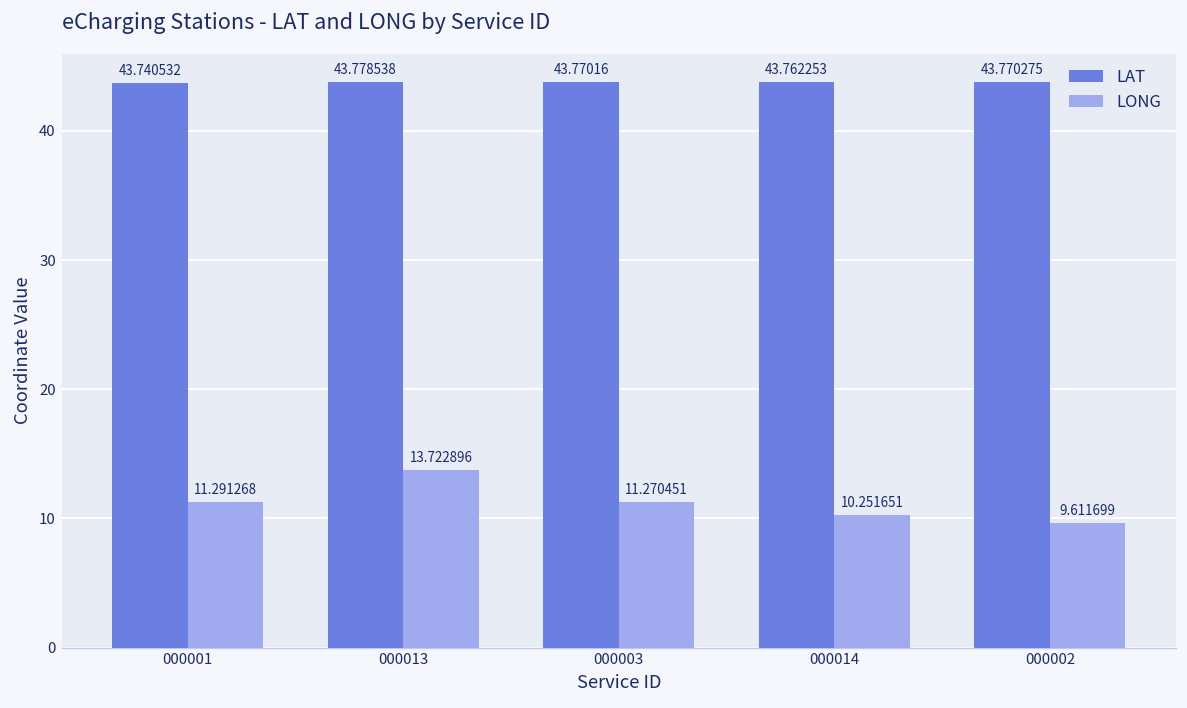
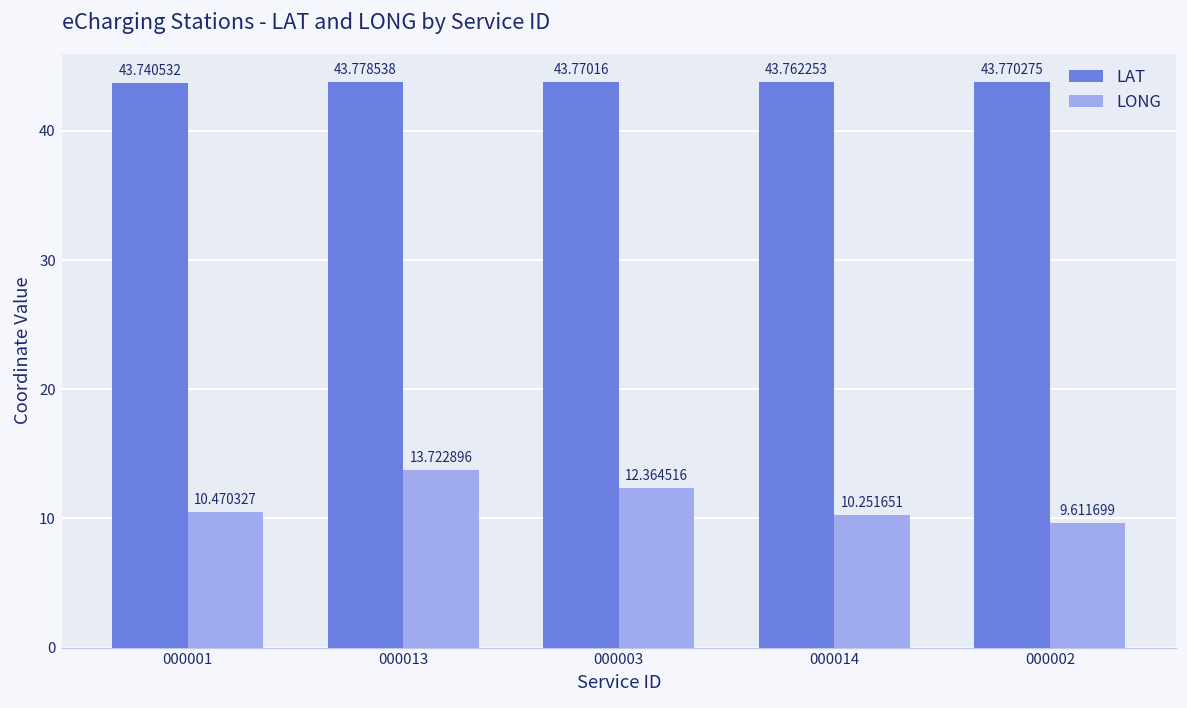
  {
    "LAT": {
      "000001": 43.740532,
      "000013": 43.778538,
      "000003": 43.77016,
      "000014": 43.762253,
      "000002": 43.770275
    },
    "LONG": {
-     "000001": 11.291268,
+     "000001": 10.470327,
      "000013": 13.722896,
-     "000003": 11.270451,
+     "000003": 12.364516,
      "000014": 10.251651,
      "000002": 9.611699
    }
  }
